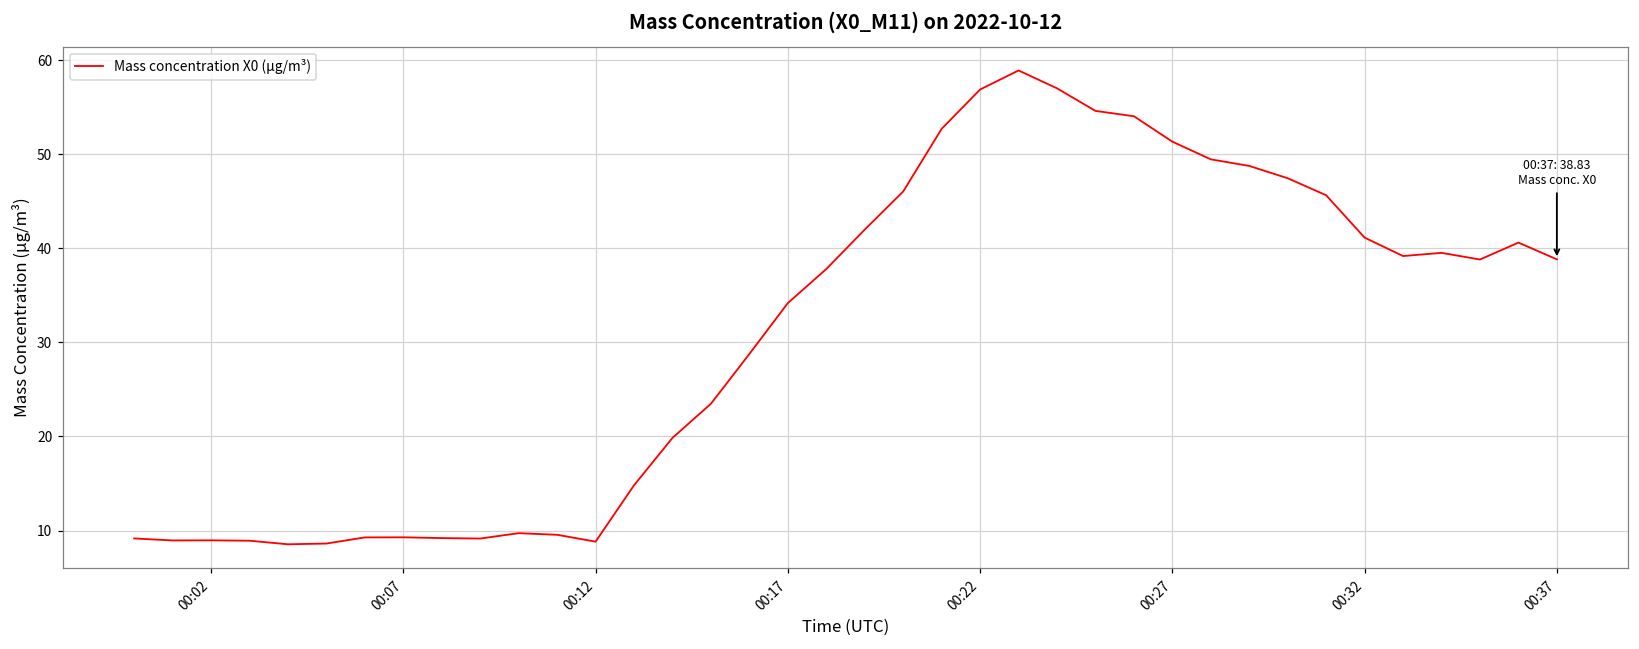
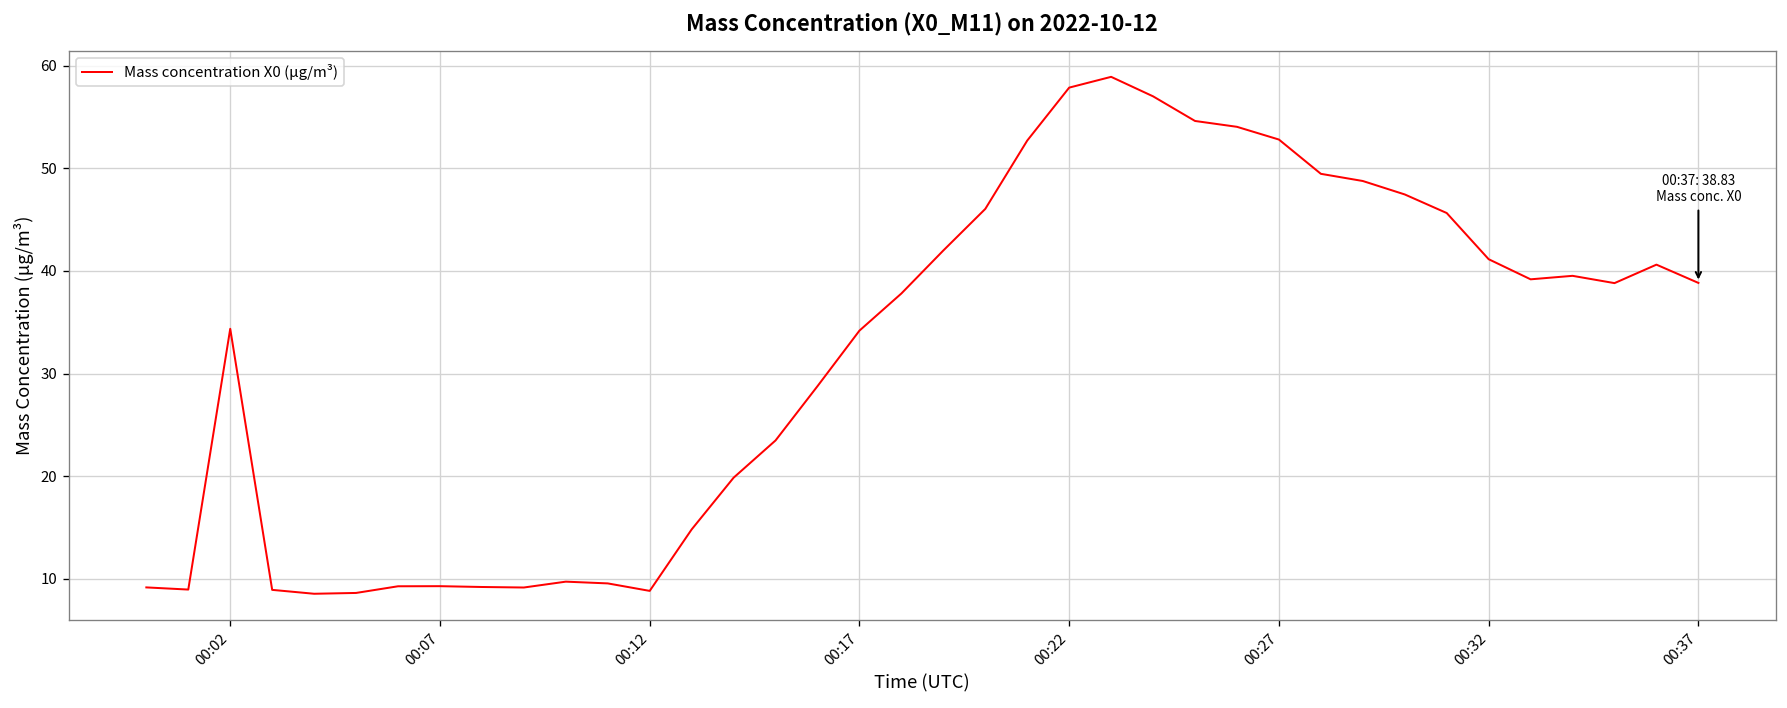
  {
-   "00:02": 9,
+   "00:02": 34,
    "00:07": 9,
    "00:12": 9,
    "00:17": 34,
-   "00:22": 57,
-   "00:27": 51,
+   "00:22": 58,
+   "00:27": 53,
    "00:32": 41,
    "00:37": 39
  }
